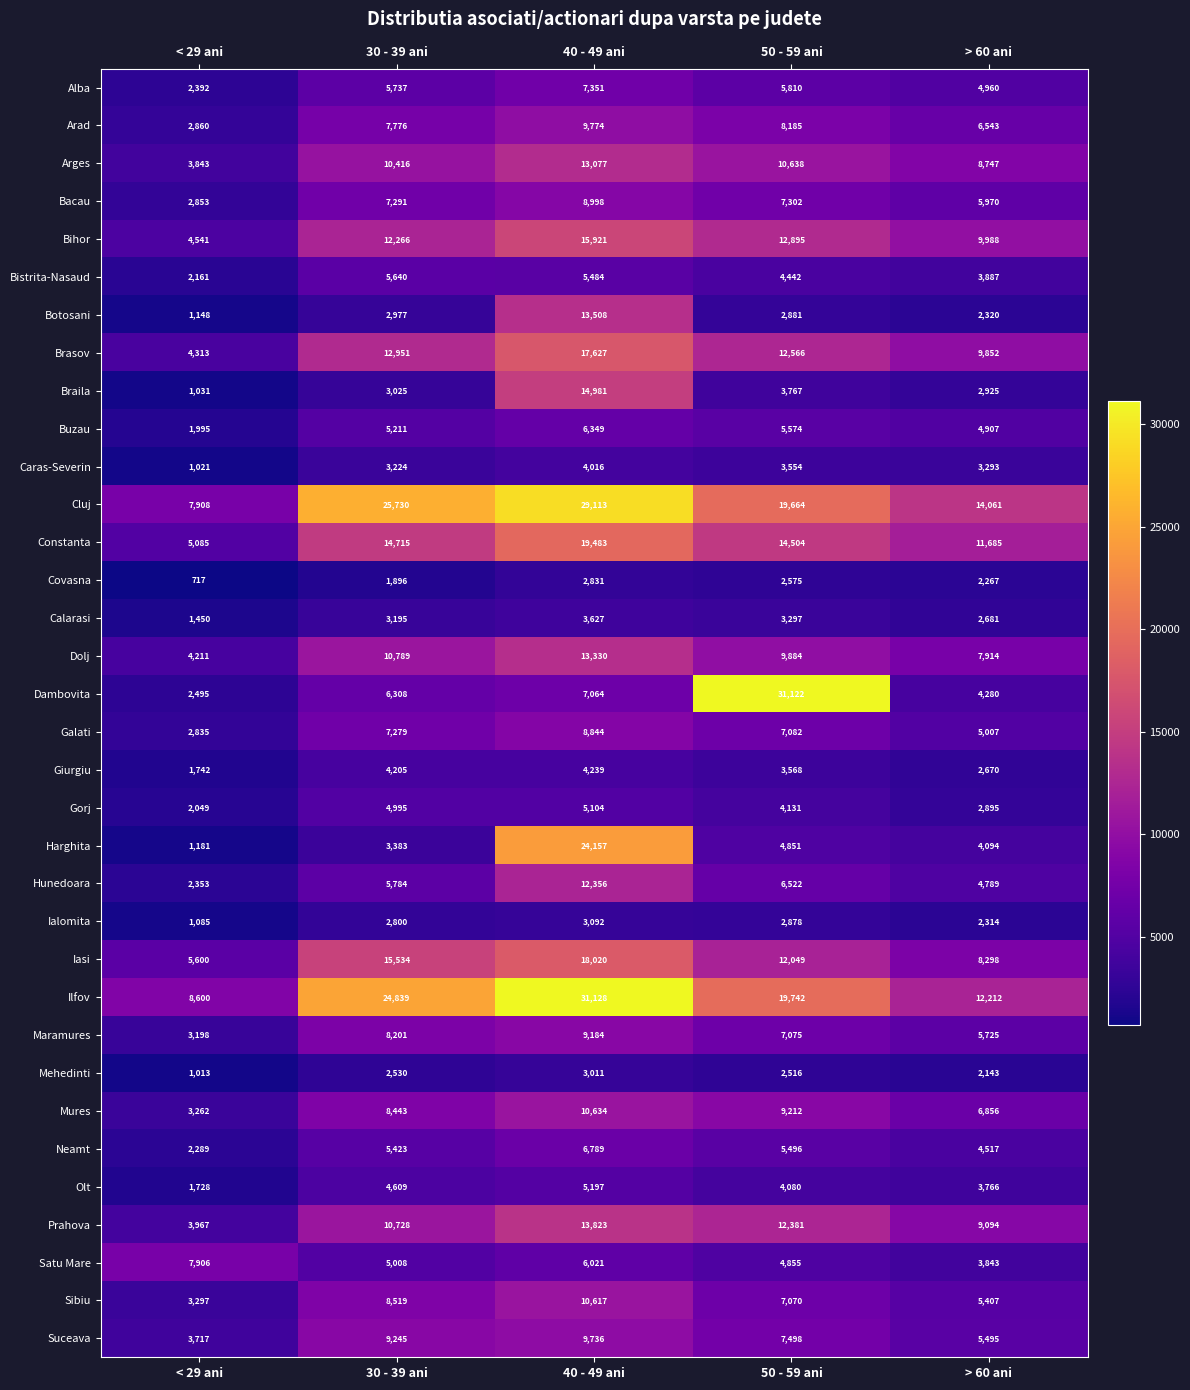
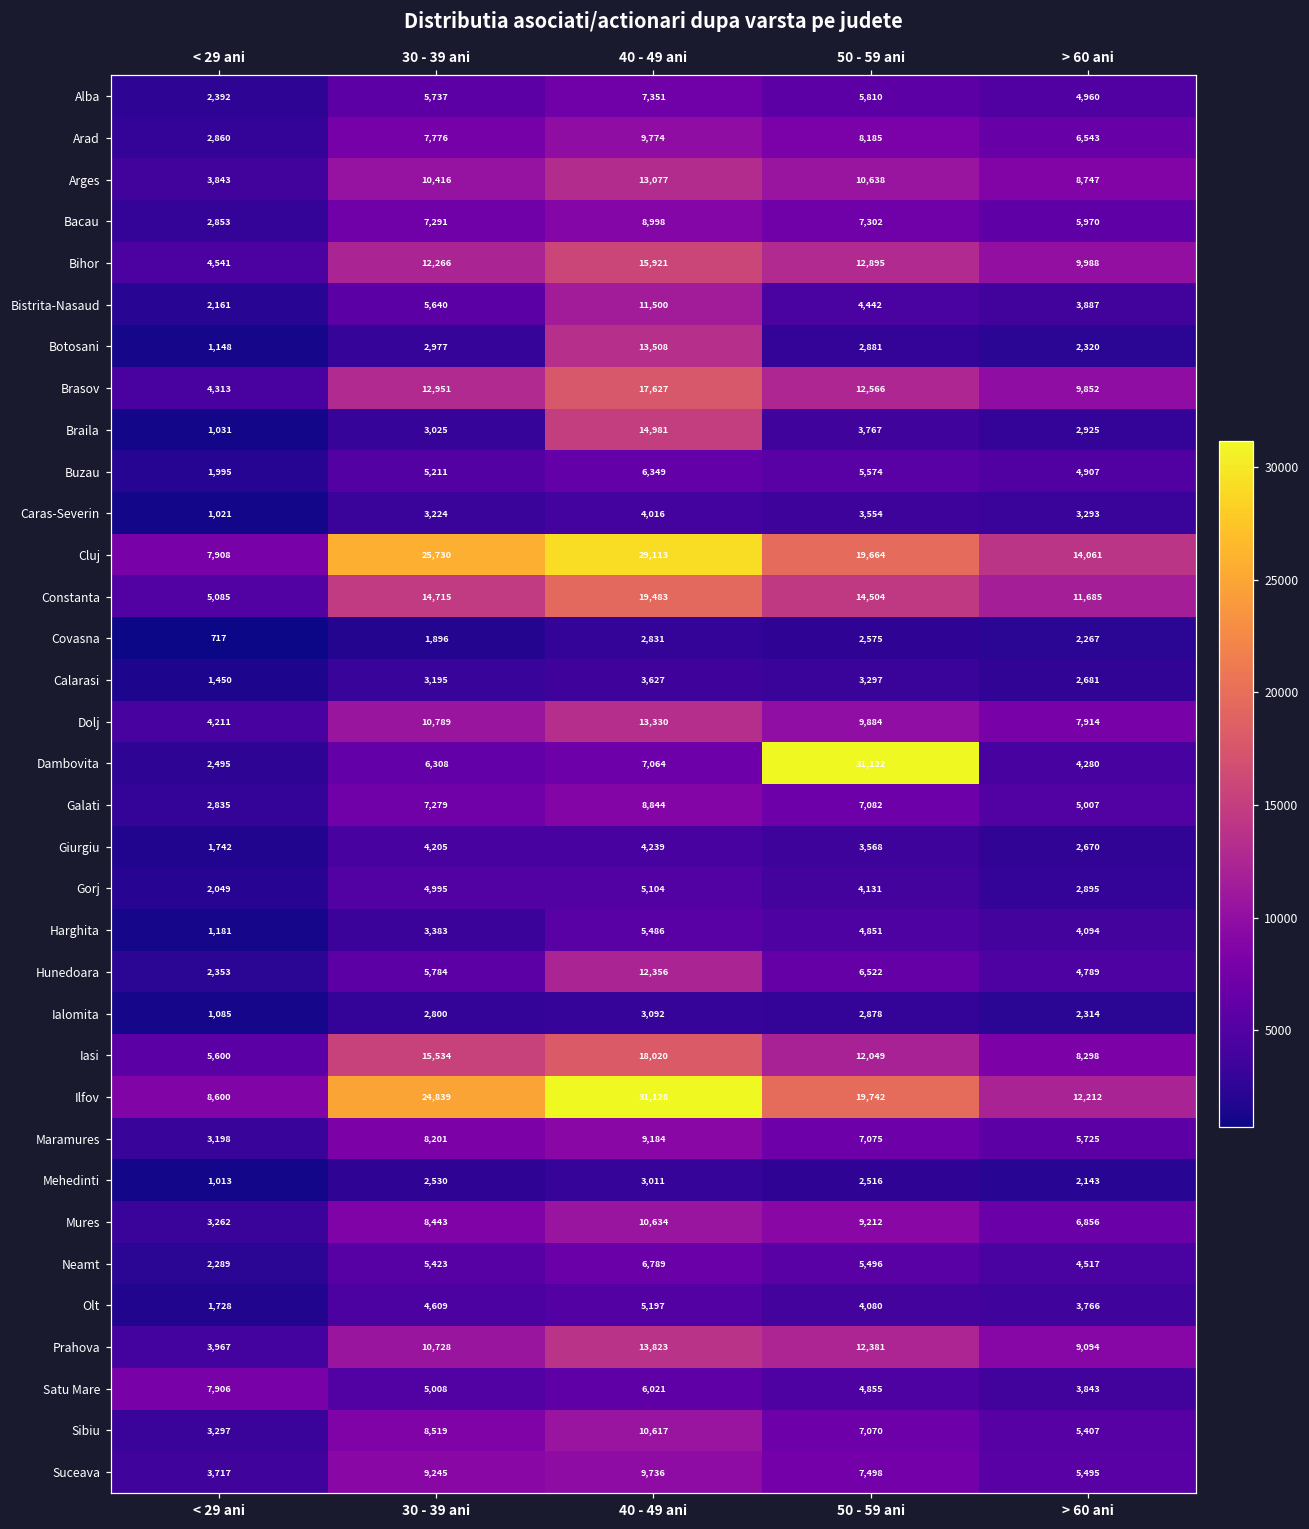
  {
    "Alba": {
      "< 29 ani": "2,392",
      "30 - 39 ani": "5,737",
      "40 - 49 ani": "7,351",
      "50 - 59 ani": "5,810",
      "> 60 ani": "4,960"
    },
    "Arad": {
      "< 29 ani": "2,860",
      "30 - 39 ani": "7,776",
      "40 - 49 ani": "9,774",
      "50 - 59 ani": "8,185",
      "> 60 ani": "6,543"
    },
    "Arges": {
      "< 29 ani": "3,843",
      "30 - 39 ani": "10,416",
      "40 - 49 ani": "13,077",
      "50 - 59 ani": "10,638",
      "> 60 ani": "8,747"
    },
    "Bacau": {
      "< 29 ani": "2,853",
      "30 - 39 ani": "7,291",
      "40 - 49 ani": "8,998",
      "50 - 59 ani": "7,302",
      "> 60 ani": "5,970"
    },
    "Bihor": {
      "< 29 ani": "4,541",
      "30 - 39 ani": "12,266",
      "40 - 49 ani": "15,921",
      "50 - 59 ani": "12,895",
      "> 60 ani": "9,988"
    },
    "Bistrita-Nasaud": {
      "< 29 ani": "2,161",
      "30 - 39 ani": "5,640",
-     "40 - 49 ani": "5,484",
+     "40 - 49 ani": "11,500",
      "50 - 59 ani": "4,442",
      "> 60 ani": "3,887"
    },
    "Botosani": {
      "< 29 ani": "1,148",
      "30 - 39 ani": "2,977",
      "40 - 49 ani": "13,508",
      "50 - 59 ani": "2,881",
      "> 60 ani": "2,320"
    },
    "Brasov": {
      "< 29 ani": "4,313",
      "30 - 39 ani": "12,951",
      "40 - 49 ani": "17,627",
      "50 - 59 ani": "12,566",
      "> 60 ani": "9,852"
    },
    "Braila": {
      "< 29 ani": "1,031",
      "30 - 39 ani": "3,025",
      "40 - 49 ani": "14,981",
      "50 - 59 ani": "3,767",
      "> 60 ani": "2,925"
    },
    "Buzau": {
      "< 29 ani": "1,995",
      "30 - 39 ani": "5,211",
      "40 - 49 ani": "6,349",
      "50 - 59 ani": "5,574",
      "> 60 ani": "4,907"
    },
    "Caras-Severin": {
      "< 29 ani": "1,021",
      "30 - 39 ani": "3,224",
      "40 - 49 ani": "4,016",
      "50 - 59 ani": "3,554",
      "> 60 ani": "3,293"
    },
    "Cluj": {
      "< 29 ani": "7,908",
      "30 - 39 ani": "25,730",
      "40 - 49 ani": "29,113",
      "50 - 59 ani": "19,664",
      "> 60 ani": "14,061"
    },
    "Constanta": {
      "< 29 ani": "5,085",
      "30 - 39 ani": "14,715",
      "40 - 49 ani": "19,483",
      "50 - 59 ani": "14,504",
      "> 60 ani": "11,685"
    },
    "Covasna": {
      "< 29 ani": "717",
      "30 - 39 ani": "1,896",
      "40 - 49 ani": "2,831",
      "50 - 59 ani": "2,575",
      "> 60 ani": "2,267"
    },
    "Calarasi": {
      "< 29 ani": "1,450",
      "30 - 39 ani": "3,195",
      "40 - 49 ani": "3,627",
      "50 - 59 ani": "3,297",
      "> 60 ani": "2,681"
    },
    "Dolj": {
      "< 29 ani": "4,211",
      "30 - 39 ani": "10,789",
      "40 - 49 ani": "13,330",
      "50 - 59 ani": "9,884",
      "> 60 ani": "7,914"
    },
    "Dambovita": {
      "< 29 ani": "2,495",
      "30 - 39 ani": "6,308",
      "40 - 49 ani": "7,064",
      "50 - 59 ani": "31,122",
      "> 60 ani": "4,280"
    },
    "Galati": {
      "< 29 ani": "2,835",
      "30 - 39 ani": "7,279",
      "40 - 49 ani": "8,844",
      "50 - 59 ani": "7,082",
      "> 60 ani": "5,007"
    },
    "Giurgiu": {
      "< 29 ani": "1,742",
      "30 - 39 ani": "4,205",
      "40 - 49 ani": "4,239",
      "50 - 59 ani": "3,568",
      "> 60 ani": "2,670"
    },
    "Gorj": {
      "< 29 ani": "2,049",
      "30 - 39 ani": "4,995",
      "40 - 49 ani": "5,104",
      "50 - 59 ani": "4,131",
      "> 60 ani": "2,895"
    },
    "Harghita": {
      "< 29 ani": "1,181",
      "30 - 39 ani": "3,383",
-     "40 - 49 ani": "24,157",
+     "40 - 49 ani": "5,486",
      "50 - 59 ani": "4,851",
      "> 60 ani": "4,094"
    },
    "Hunedoara": {
      "< 29 ani": "2,353",
      "30 - 39 ani": "5,784",
      "40 - 49 ani": "12,356",
      "50 - 59 ani": "6,522",
      "> 60 ani": "4,789"
    },
    "Ialomita": {
      "< 29 ani": "1,085",
      "30 - 39 ani": "2,800",
      "40 - 49 ani": "3,092",
      "50 - 59 ani": "2,878",
      "> 60 ani": "2,314"
    },
    "Iasi": {
      "< 29 ani": "5,600",
      "30 - 39 ani": "15,534",
      "40 - 49 ani": "18,020",
      "50 - 59 ani": "12,049",
      "> 60 ani": "8,298"
    },
    "Ilfov": {
      "< 29 ani": "8,600",
      "30 - 39 ani": "24,839",
      "40 - 49 ani": "31,128",
      "50 - 59 ani": "19,742",
      "> 60 ani": "12,212"
    },
    "Maramures": {
      "< 29 ani": "3,198",
      "30 - 39 ani": "8,201",
      "40 - 49 ani": "9,184",
      "50 - 59 ani": "7,075",
      "> 60 ani": "5,725"
    },
    "Mehedinti": {
      "< 29 ani": "1,013",
      "30 - 39 ani": "2,530",
      "40 - 49 ani": "3,011",
      "50 - 59 ani": "2,516",
      "> 60 ani": "2,143"
    },
    "Mures": {
      "< 29 ani": "3,262",
      "30 - 39 ani": "8,443",
      "40 - 49 ani": "10,634",
      "50 - 59 ani": "9,212",
      "> 60 ani": "6,856"
    },
    "Neamt": {
      "< 29 ani": "2,289",
      "30 - 39 ani": "5,423",
      "40 - 49 ani": "6,789",
      "50 - 59 ani": "5,496",
      "> 60 ani": "4,517"
    },
    "Olt": {
      "< 29 ani": "1,728",
      "30 - 39 ani": "4,609",
      "40 - 49 ani": "5,197",
      "50 - 59 ani": "4,080",
      "> 60 ani": "3,766"
    },
    "Prahova": {
      "< 29 ani": "3,967",
      "30 - 39 ani": "10,728",
      "40 - 49 ani": "13,823",
      "50 - 59 ani": "12,381",
      "> 60 ani": "9,094"
    },
    "Satu Mare": {
      "< 29 ani": "7,906",
      "30 - 39 ani": "5,008",
      "40 - 49 ani": "6,021",
      "50 - 59 ani": "4,855",
      "> 60 ani": "3,843"
    },
    "Sibiu": {
      "< 29 ani": "3,297",
      "30 - 39 ani": "8,519",
      "40 - 49 ani": "10,617",
      "50 - 59 ani": "7,070",
      "> 60 ani": "5,407"
    },
    "Suceava": {
      "< 29 ani": "3,717",
      "30 - 39 ani": "9,245",
      "40 - 49 ani": "9,736",
      "50 - 59 ani": "7,498",
      "> 60 ani": "5,495"
    }
  }
